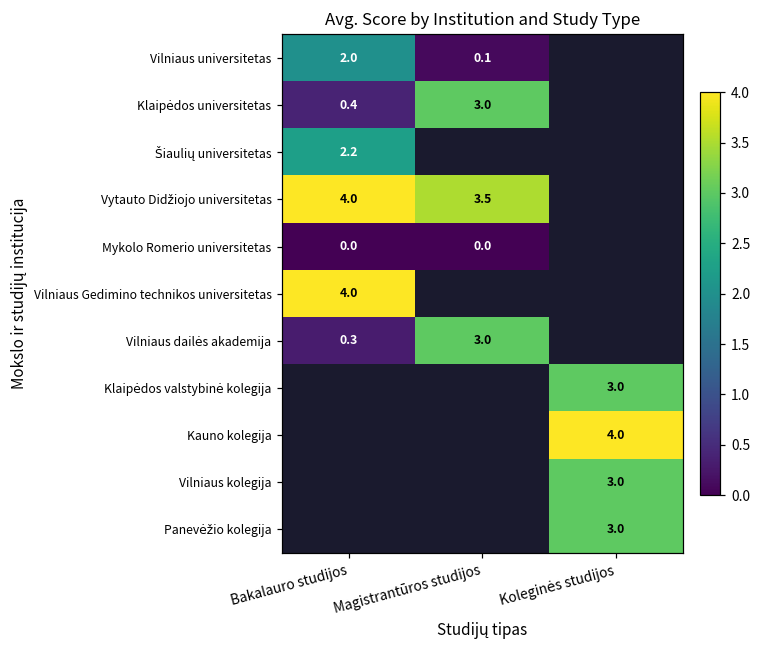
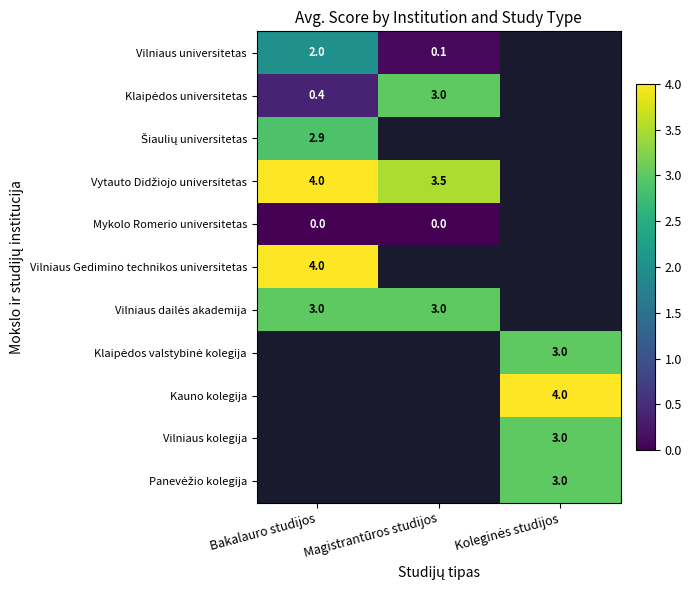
  {
    "Vilniaus universitetas": {
      "Bakalauro studijos": 2.0,
      "Magistrantūros studijos": 0.1
    },
    "Klaipėdos universitetas": {
      "Bakalauro studijos": 0.4,
      "Magistrantūros studijos": 3.0
    },
    "Šiaulių universitetas": {
-     "Bakalauro studijos": 2.2
+     "Bakalauro studijos": 2.9
    },
    "Vytauto Didžiojo universitetas": {
      "Bakalauro studijos": 4.0,
      "Magistrantūros studijos": 3.5
    },
    "Mykolo Romerio universitetas": {
      "Bakalauro studijos": 0.0,
      "Magistrantūros studijos": 0.0
    },
    "Vilniaus Gedimino technikos universitetas": {
      "Bakalauro studijos": 4.0
    },
    "Vilniaus dailės akademija": {
-     "Bakalauro studijos": 0.3,
+     "Bakalauro studijos": 3.0,
      "Magistrantūros studijos": 3.0
    },
    "Klaipėdos valstybinė kolegija": {
      "Koleginės studijos": 3.0
    },
    "Kauno kolegija": {
      "Koleginės studijos": 4.0
    },
    "Vilniaus kolegija": {
      "Koleginės studijos": 3.0
    },
    "Panevėžio kolegija": {
      "Koleginės studijos": 3.0
    }
  }
